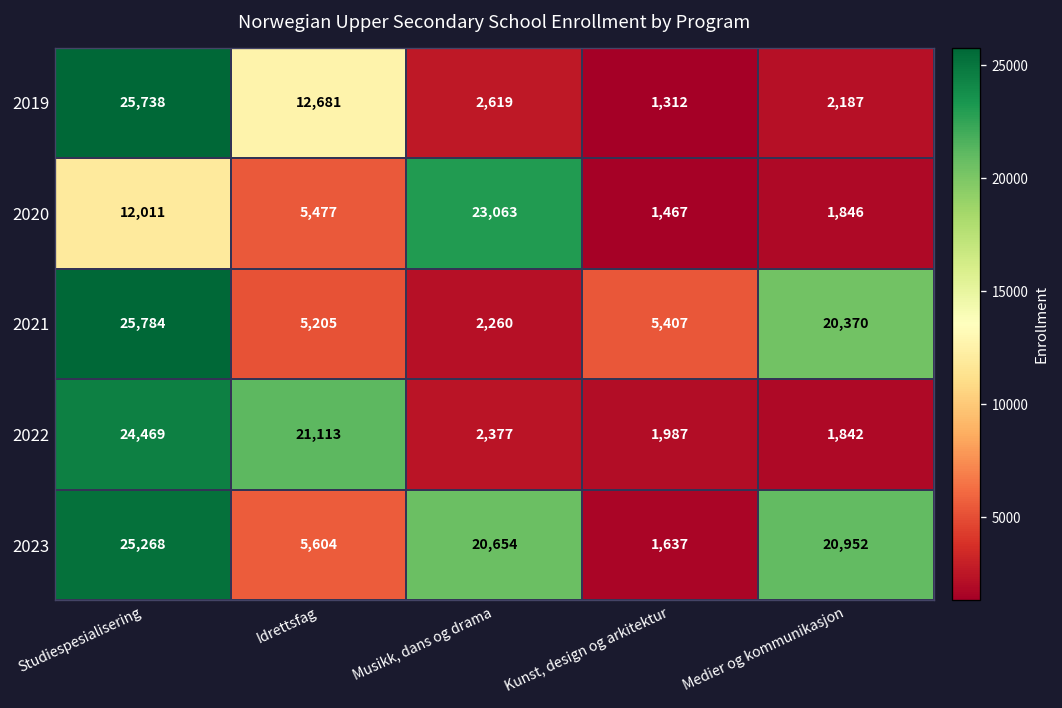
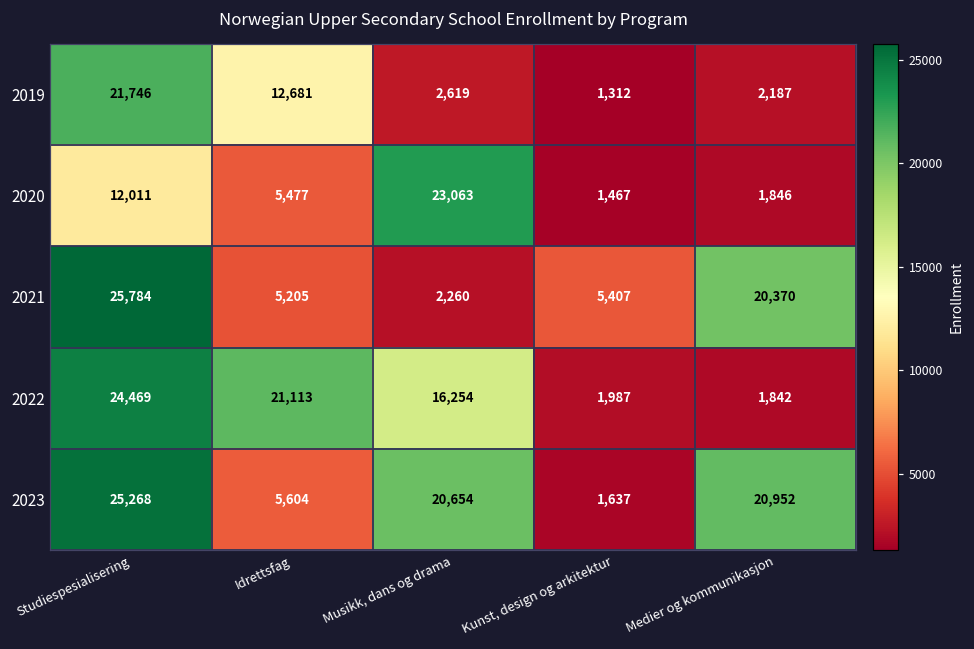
  {
    "2019": {
-     "Studiespesialisering": "25,738",
+     "Studiespesialisering": "21,746",
      "Idrettsfag": "12,681",
      "Musikk, dans og drama": "2,619",
      "Kunst, design og arkitektur": "1,312",
      "Medier og kommunikasjon": "2,187"
    },
    "2020": {
      "Studiespesialisering": "12,011",
      "Idrettsfag": "5,477",
      "Musikk, dans og drama": "23,063",
      "Kunst, design og arkitektur": "1,467",
      "Medier og kommunikasjon": "1,846"
    },
    "2021": {
      "Studiespesialisering": "25,784",
      "Idrettsfag": "5,205",
      "Musikk, dans og drama": "2,260",
      "Kunst, design og arkitektur": "5,407",
      "Medier og kommunikasjon": "20,370"
    },
    "2022": {
      "Studiespesialisering": "24,469",
      "Idrettsfag": "21,113",
-     "Musikk, dans og drama": "2,377",
+     "Musikk, dans og drama": "16,254",
      "Kunst, design og arkitektur": "1,987",
      "Medier og kommunikasjon": "1,842"
    },
    "2023": {
      "Studiespesialisering": "25,268",
      "Idrettsfag": "5,604",
      "Musikk, dans og drama": "20,654",
      "Kunst, design og arkitektur": "1,637",
      "Medier og kommunikasjon": "20,952"
    }
  }
